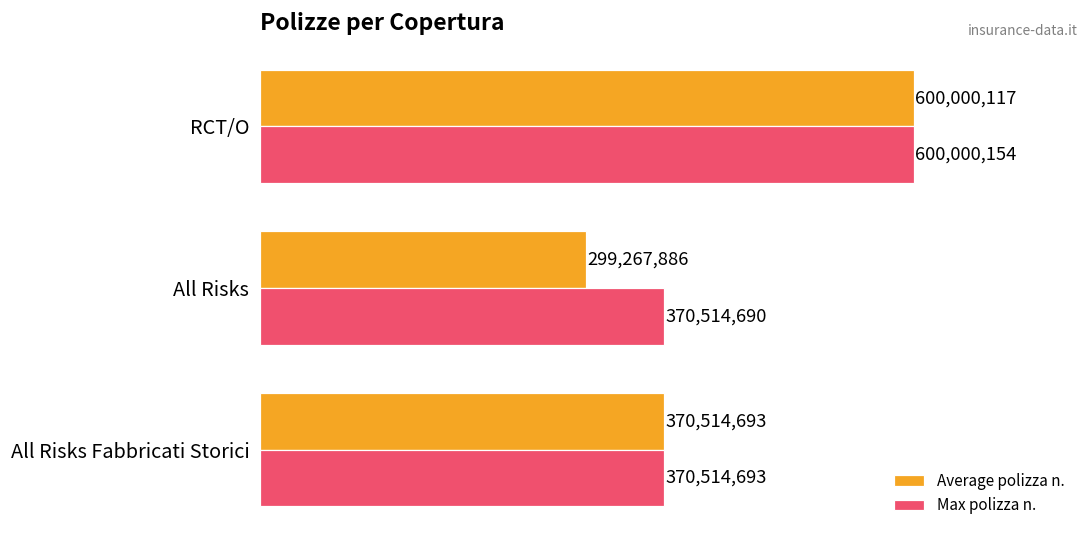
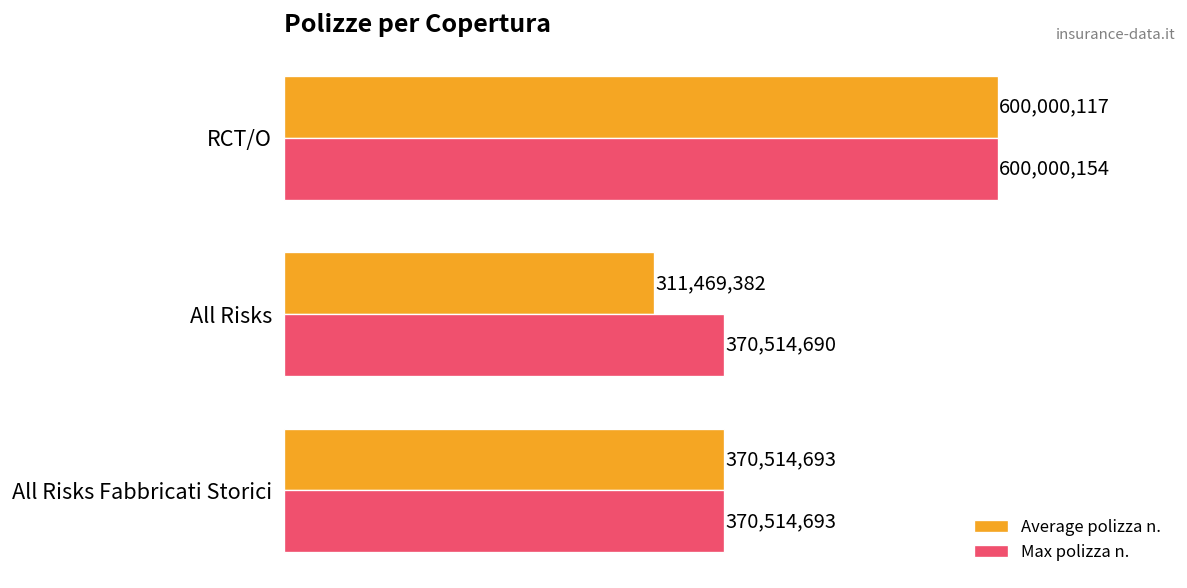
  {
    "Average polizza n.": {
      "RCT/O": "600,000,117",
-     "All Risks": "299,267,886",
+     "All Risks": "311,469,382",
      "All Risks Fabbricati Storici": "370,514,693"
    },
    "Max polizza n.": {
      "RCT/O": "600,000,154",
      "All Risks": "370,514,690",
      "All Risks Fabbricati Storici": "370,514,693"
    }
  }
